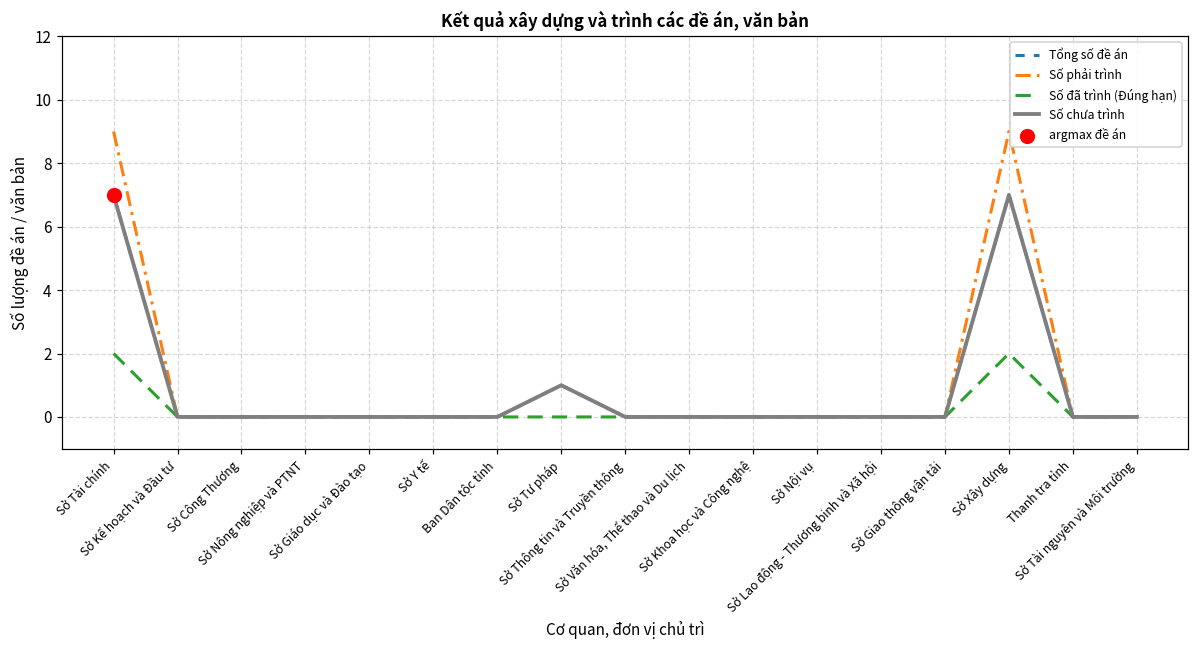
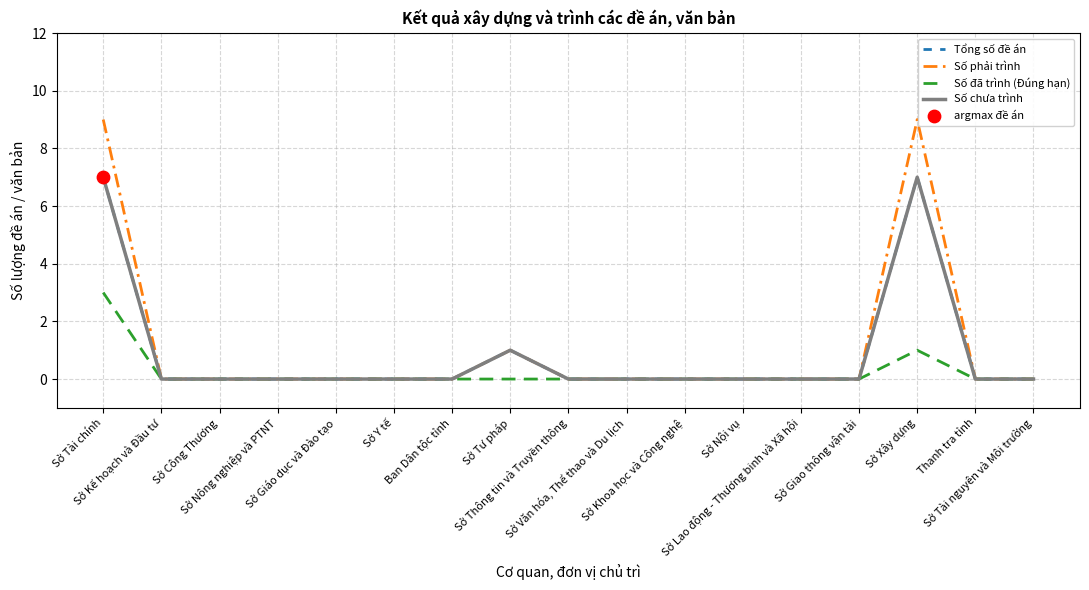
  {
    "Số chưa trình": {
      "Sở Xây dựng": 7
    },
    "Số phải trình": {
      "Sở Tài chính": 9,
      "Sở Xây dựng": 9
    },
    "Số đã trình (Đúng hạn)": {
-     "Sở Tài chính": 2,
+     "Sở Tài chính": 3,
      "Sở Tư pháp": 0,
-     "Sở Xây dựng": 2
+     "Sở Xây dựng": 1
    }
  }
